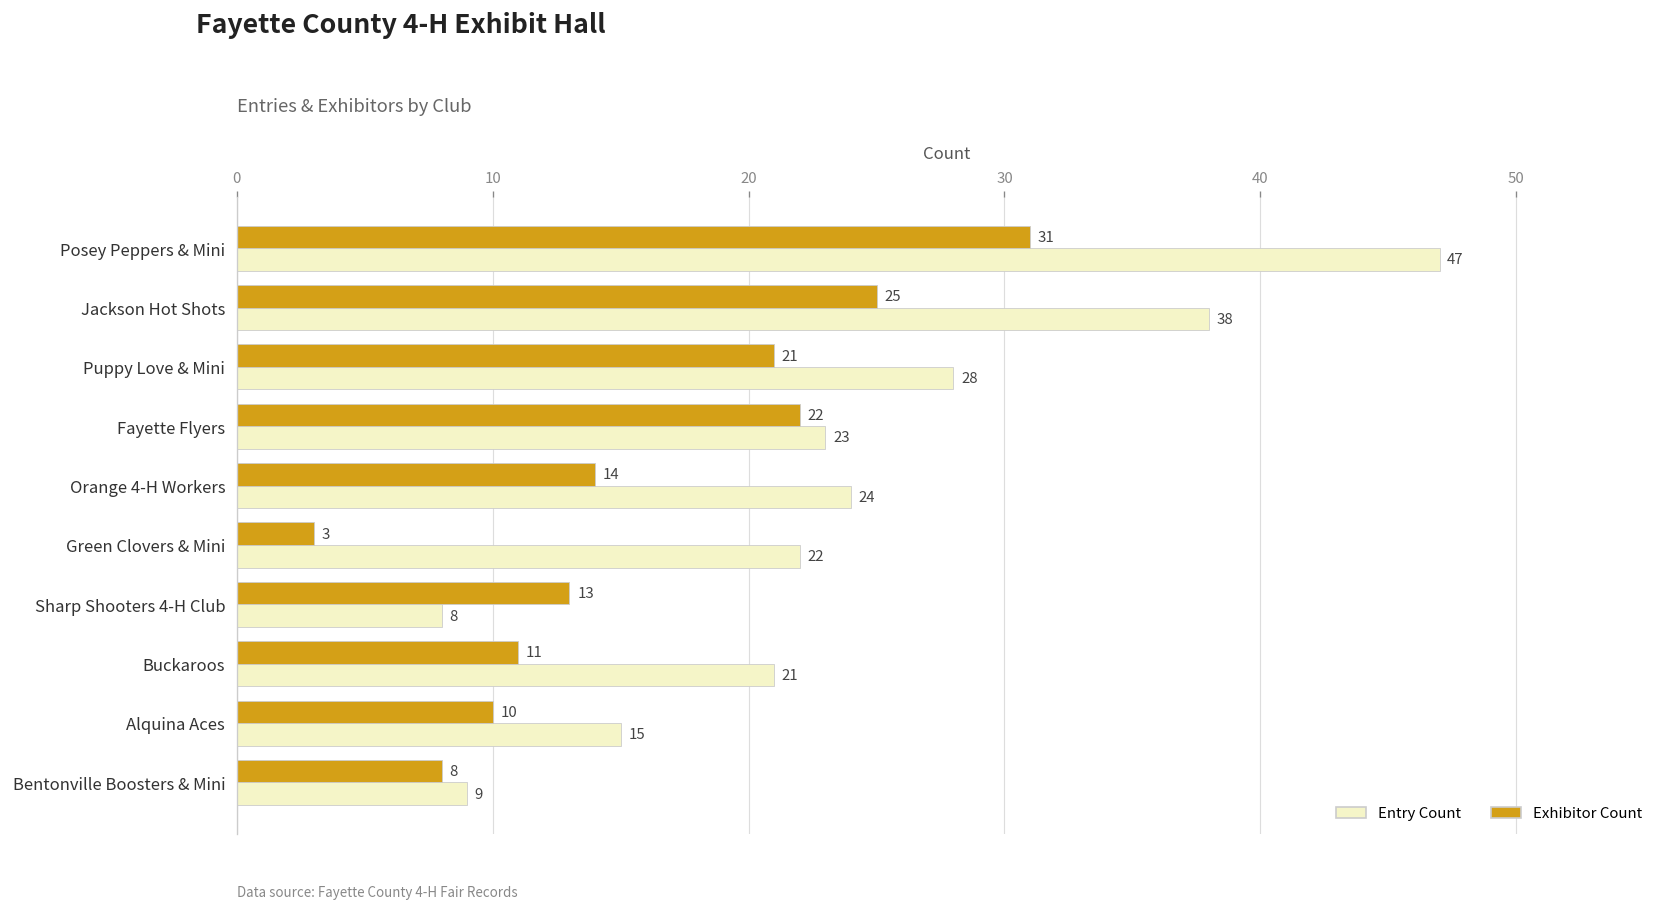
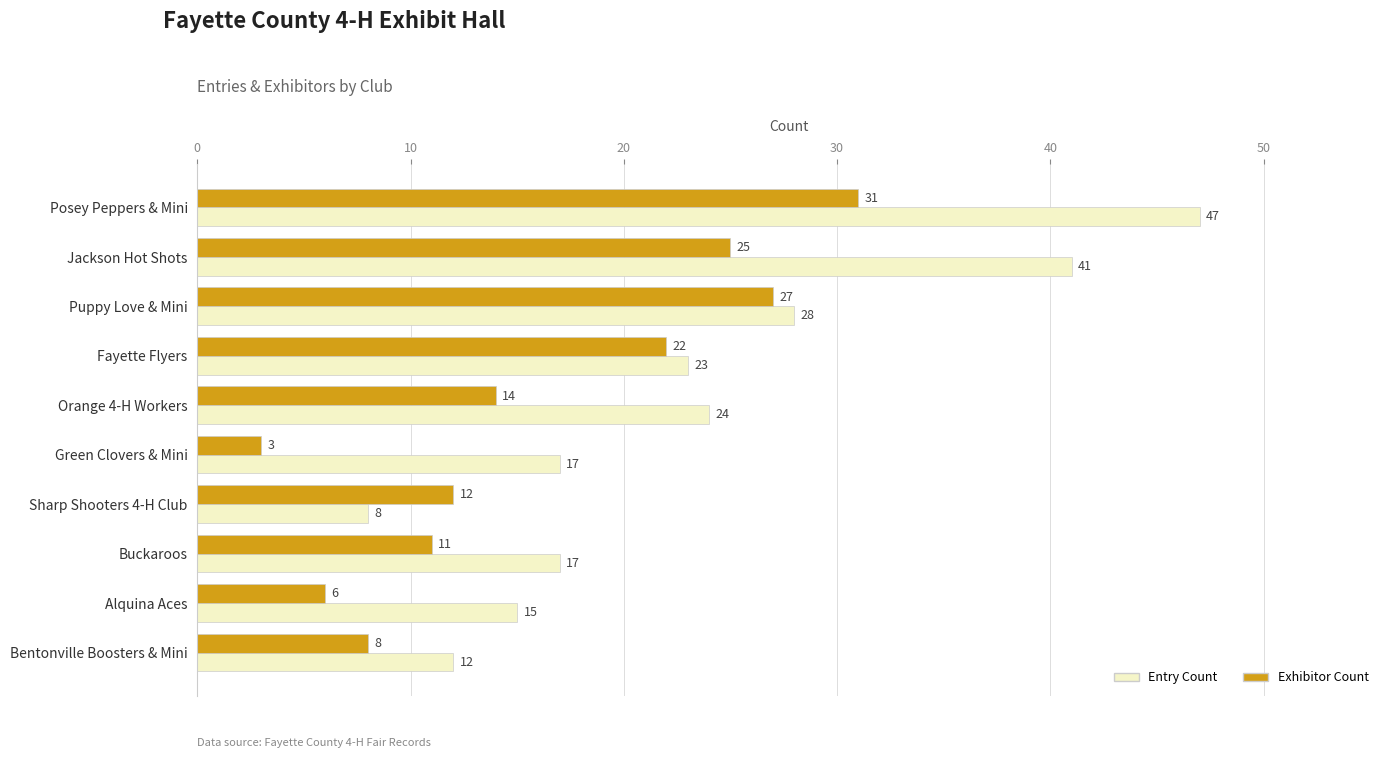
  {
    "Entry Count": {
      "Posey Peppers & Mini": 47,
-     "Jackson Hot Shots": 38,
+     "Jackson Hot Shots": 41,
      "Puppy Love & Mini": 28,
      "Fayette Flyers": 23,
      "Orange 4-H Workers": 24,
-     "Green Clovers & Mini": 22,
+     "Green Clovers & Mini": 17,
      "Sharp Shooters 4-H Club": 8,
-     "Buckaroos": 21,
+     "Buckaroos": 17,
      "Alquina Aces": 15,
-     "Bentonville Boosters & Mini": 9
+     "Bentonville Boosters & Mini": 12
    },
    "Exhibitor Count": {
      "Posey Peppers & Mini": 31,
      "Jackson Hot Shots": 25,
-     "Puppy Love & Mini": 21,
+     "Puppy Love & Mini": 27,
      "Fayette Flyers": 22,
      "Orange 4-H Workers": 14,
      "Green Clovers & Mini": 3,
-     "Sharp Shooters 4-H Club": 13,
+     "Sharp Shooters 4-H Club": 12,
      "Buckaroos": 11,
-     "Alquina Aces": 10,
+     "Alquina Aces": 6,
      "Bentonville Boosters & Mini": 8
    }
  }
